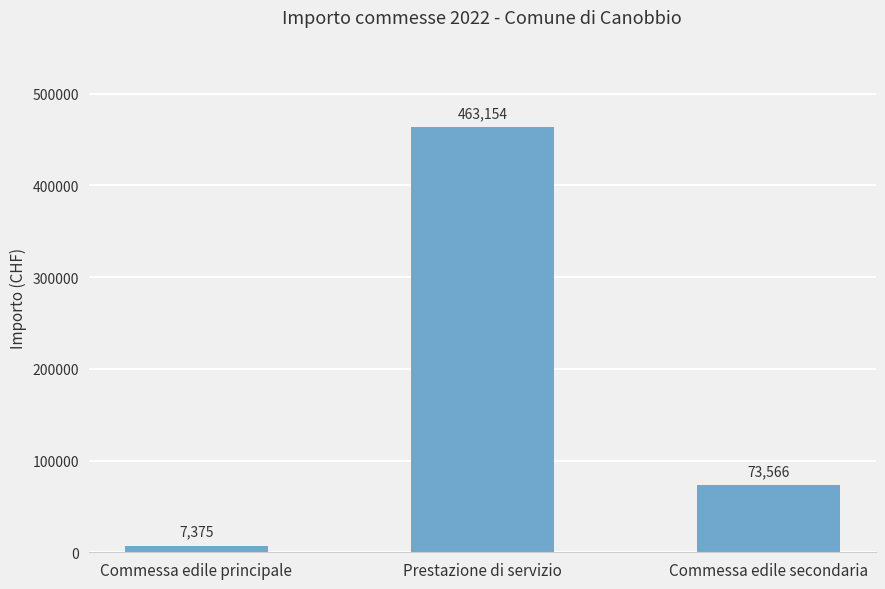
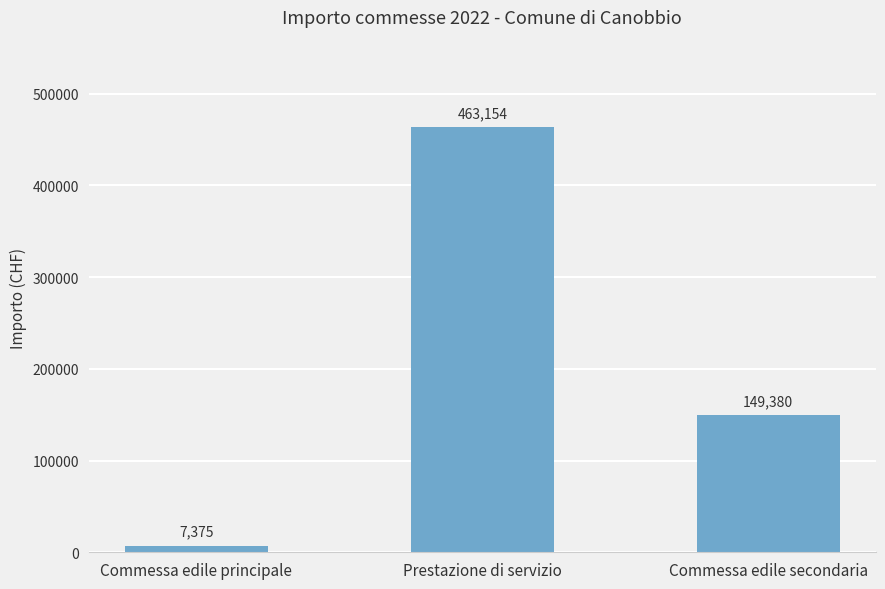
  {
    "Commessa edile principale": "7,375",
    "Prestazione di servizio": "463,154",
-   "Commessa edile secondaria": "73,566"
+   "Commessa edile secondaria": "149,380"
  }
